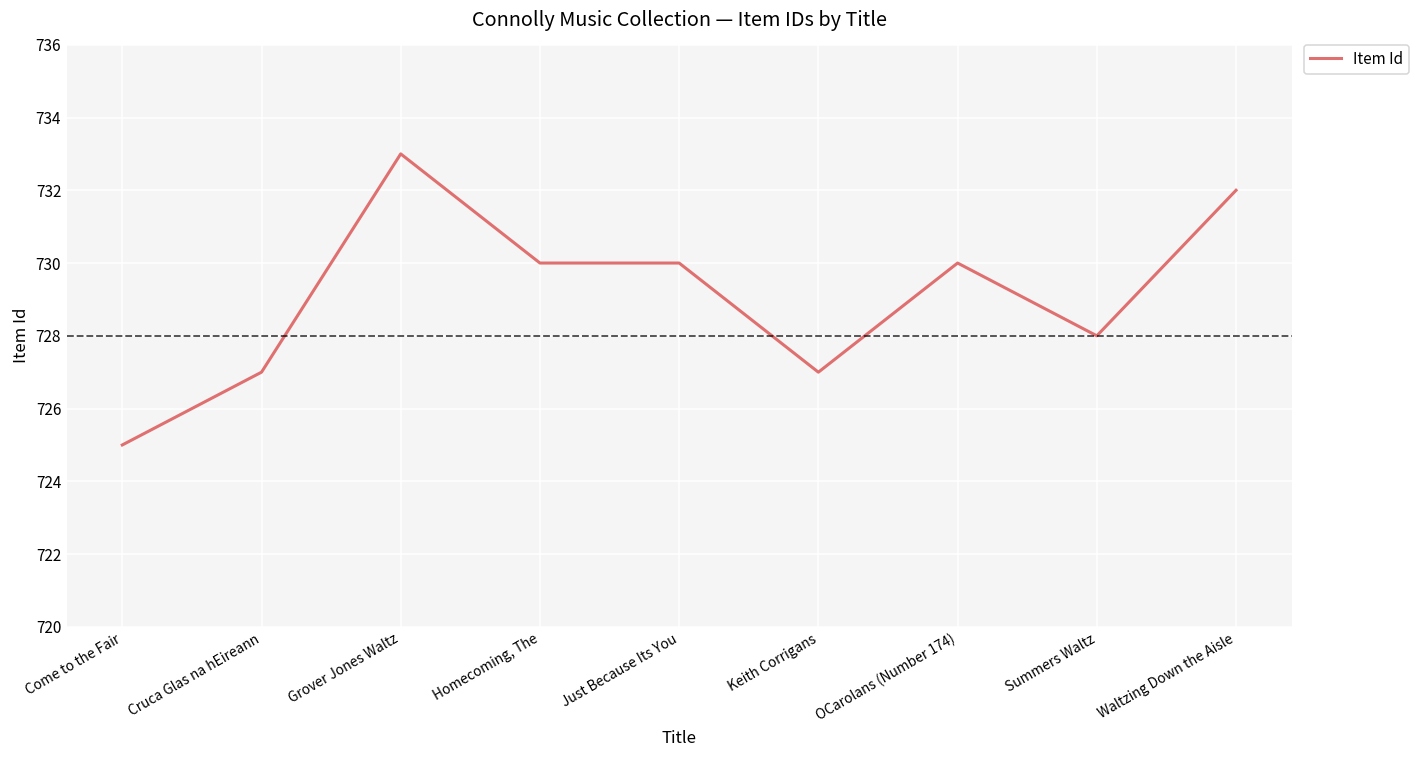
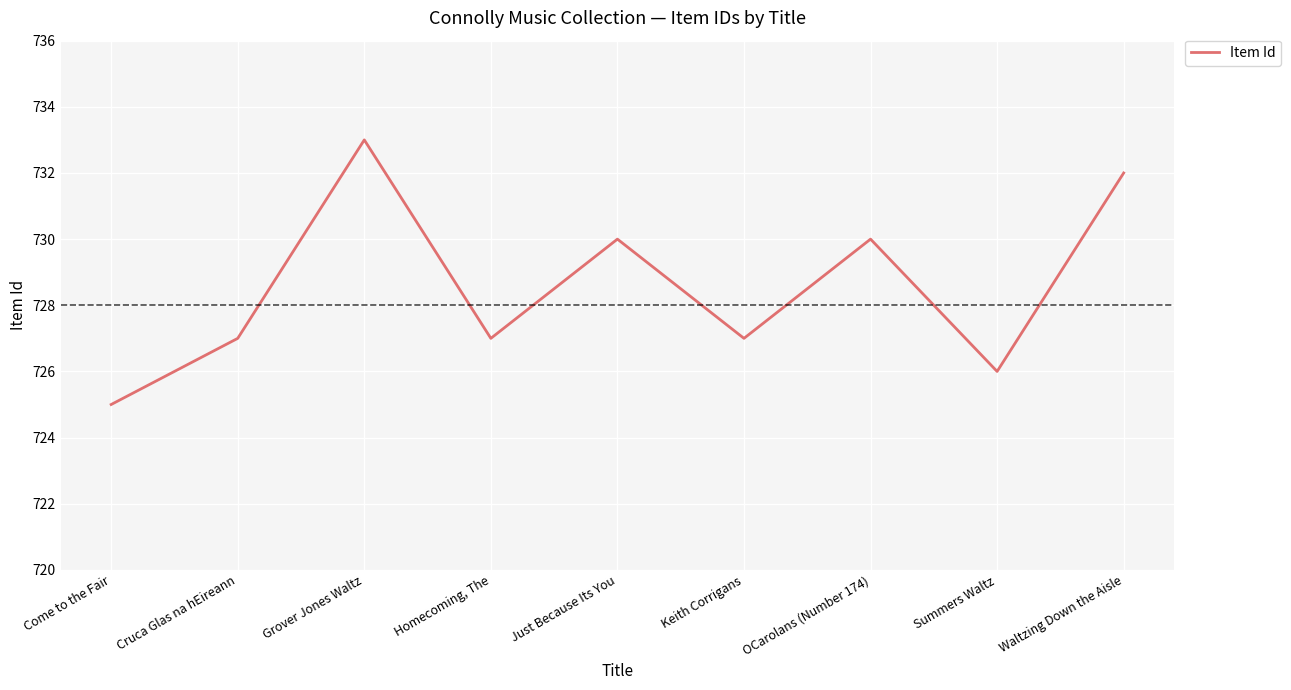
  {
    "Come to the Fair": 725,
    "Cruca Glas na hEireann": 727,
    "Grover Jones Waltz": 733,
-   "Homecoming, The": 730,
+   "Homecoming, The": 727,
    "Just Because Its You": 730,
    "Keith Corrigans": 727,
    "OCarolans (Number 174)": 730,
-   "Summers Waltz": 728,
+   "Summers Waltz": 726,
    "Waltzing Down the Aisle": 732
  }
